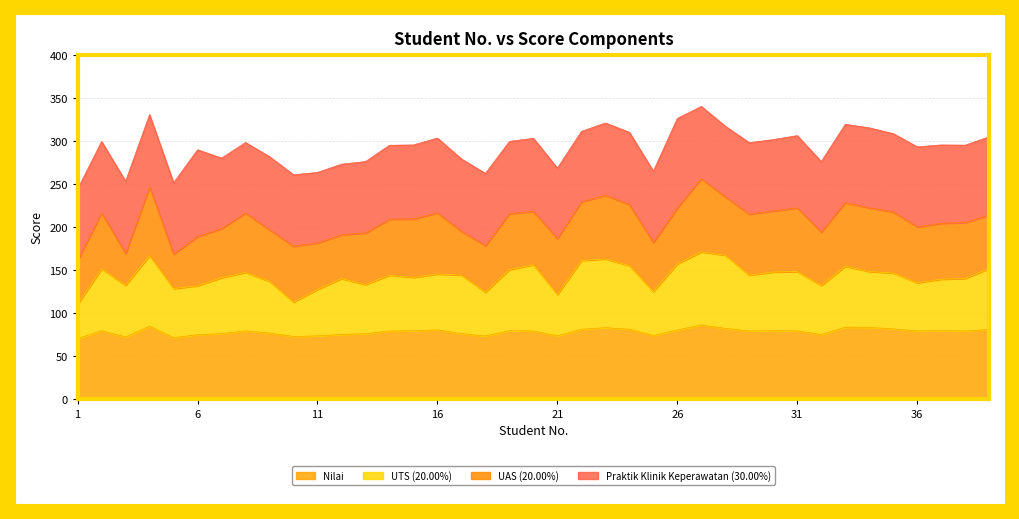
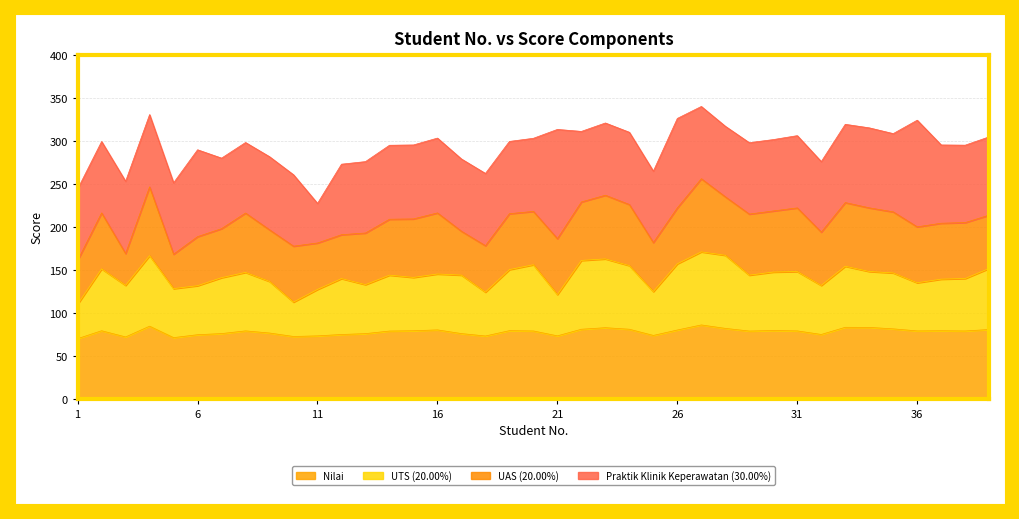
  {
    "Praktik Klinik Keperawatan (30.00%)": {
      "1": 80,
      "6": 100,
-     "11": 80,
+     "11": 50,
      "16": 90,
-     "21": 80,
+     "21": 130,
      "26": 100,
      "31": 80,
-     "36": 90
+     "36": 120
    }
  }
